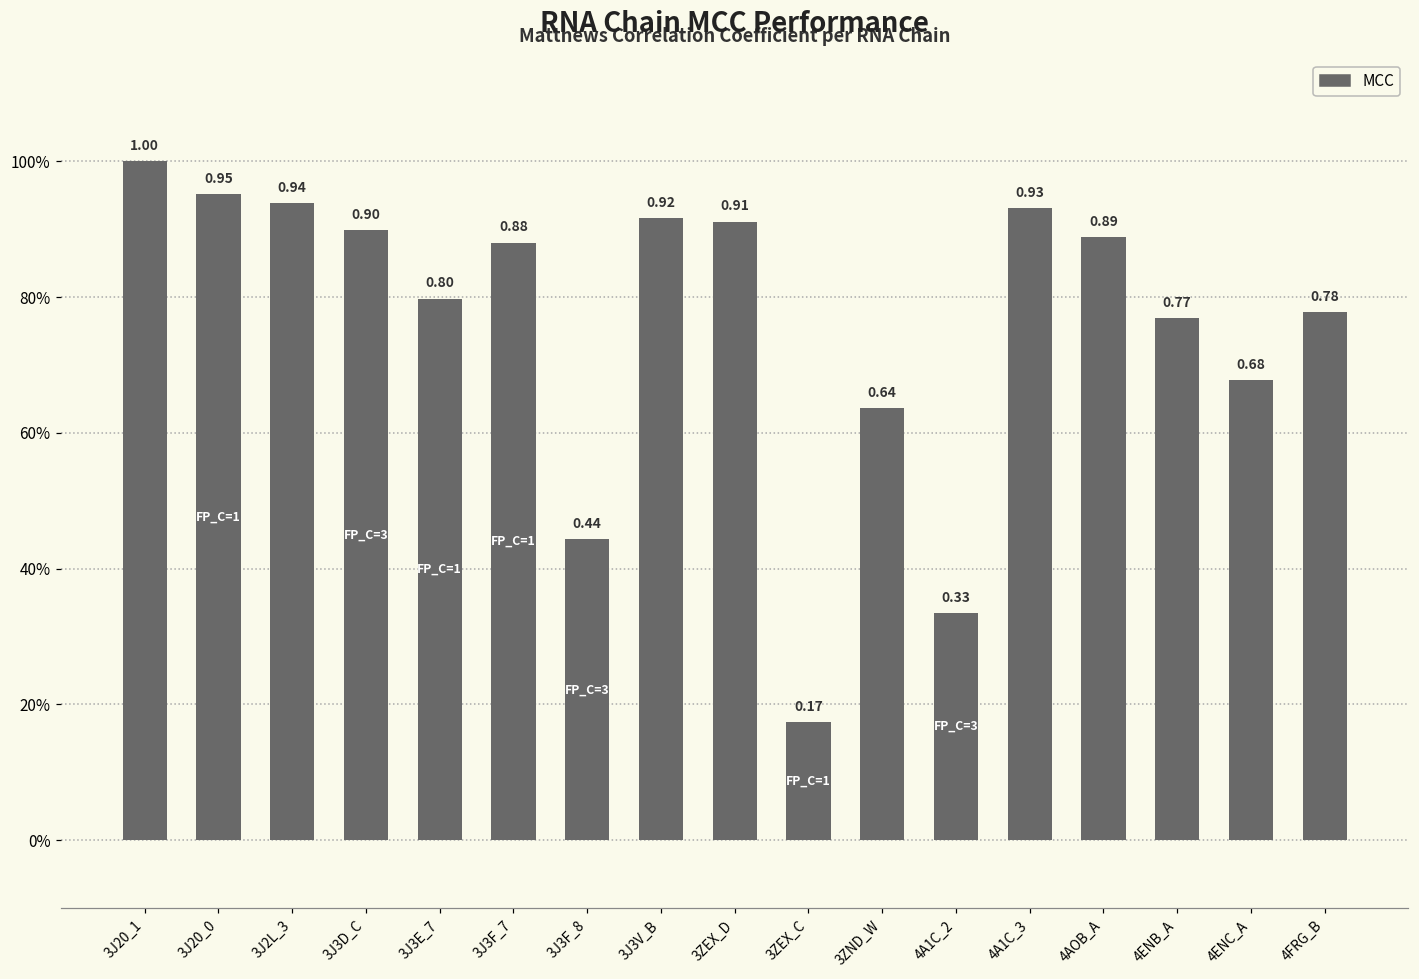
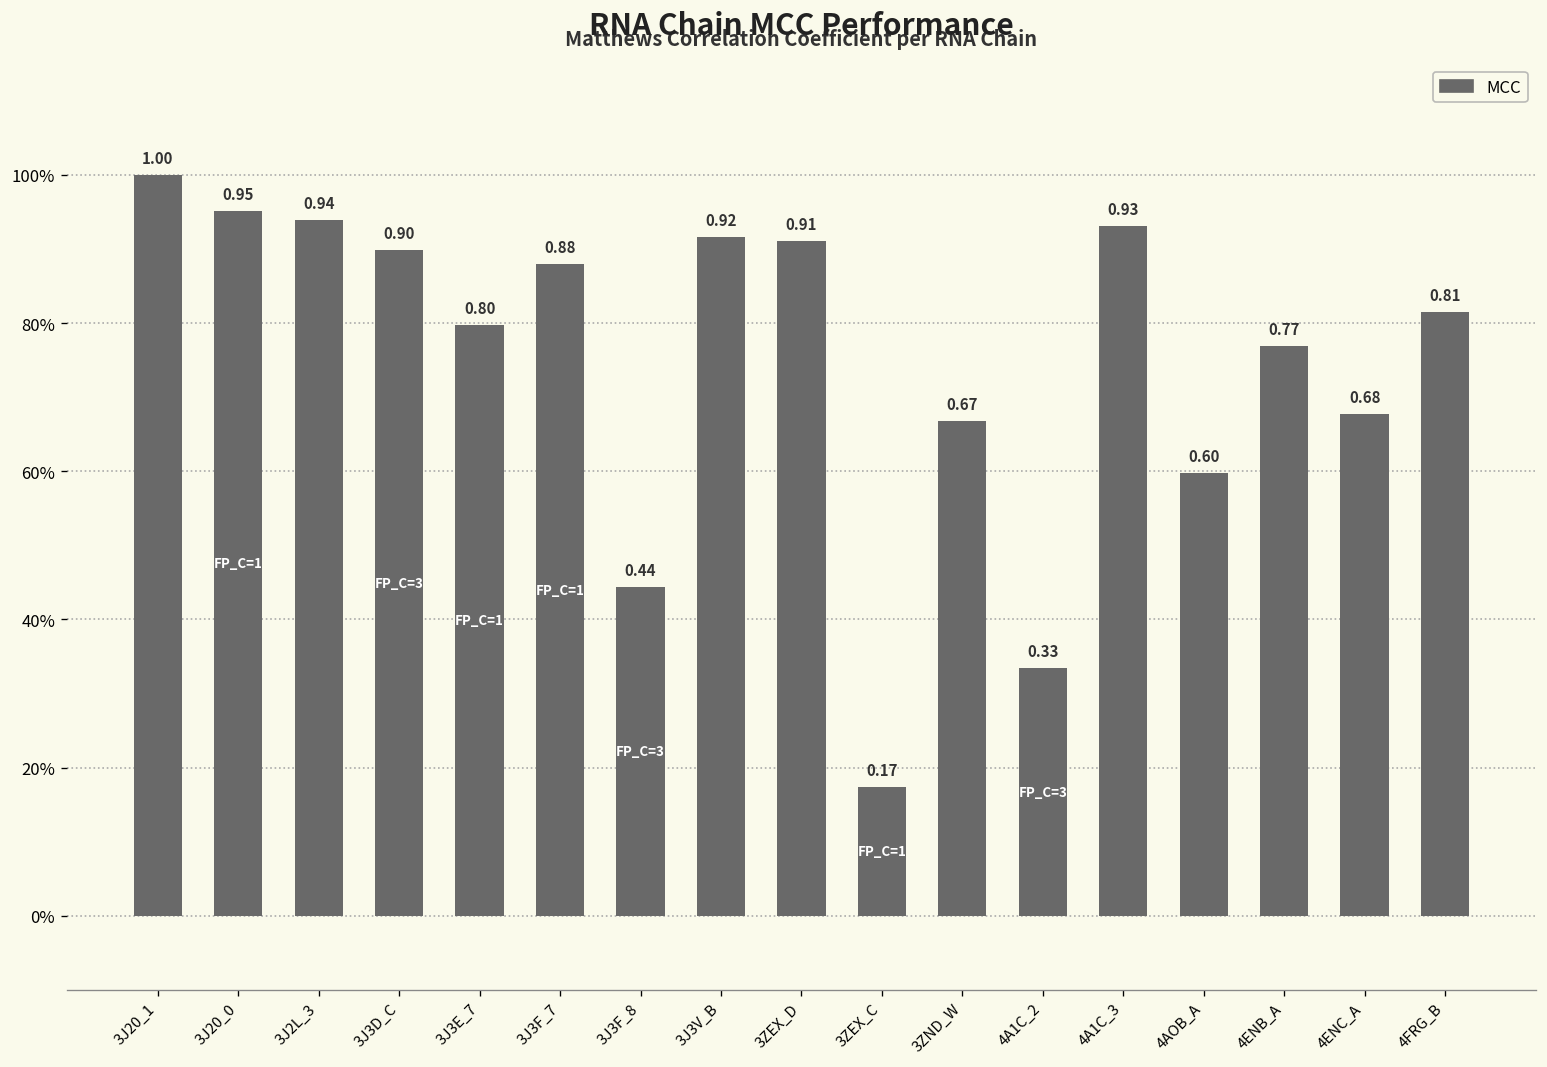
  {
    "3J20_1": 1.00,
    "3J20_0": 0.95,
    "3J2L_3": 0.94,
    "3J3D_C": 0.90,
    "3J3E_7": 0.80,
    "3J3F_7": 0.88,
    "3J3F_8": 0.44,
    "3J3V_B": 0.92,
    "3ZEX_D": 0.91,
    "3ZEX_C": 0.17,
-   "3ZND_W": 0.64,
+   "3ZND_W": 0.67,
    "4A1C_2": 0.33,
    "4A1C_3": 0.93,
-   "4AOB_A": 0.89,
+   "4AOB_A": 0.60,
    "4ENB_A": 0.77,
    "4ENC_A": 0.68,
-   "4FRG_B": 0.78
+   "4FRG_B": 0.81
  }
